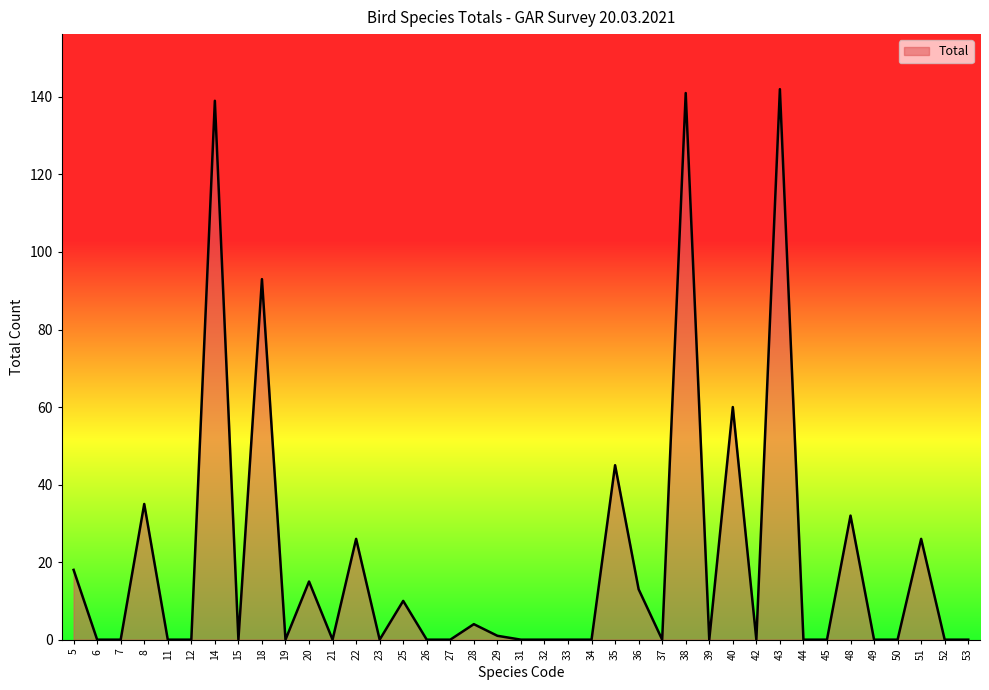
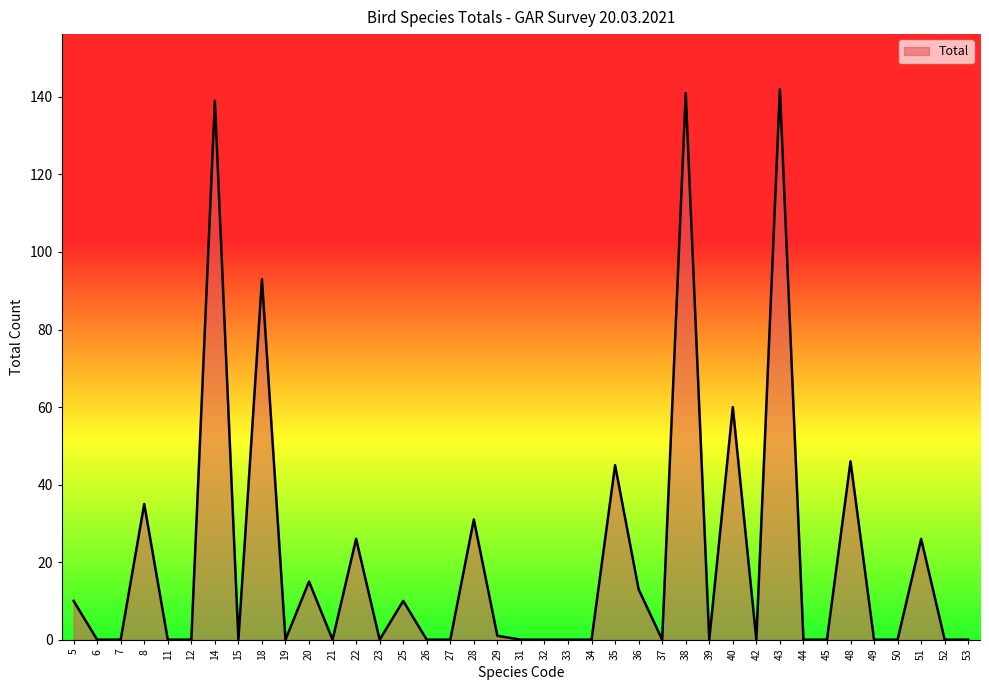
  {
-   "5": 18,
+   "5": 10,
    "6": 0,
    "7": 0,
    "8": 35,
    "11": 0,
    "12": 0,
    "14": 139,
    "15": 0,
    "18": 93,
    "19": 0,
    "20": 15,
    "21": 0,
    "22": 26,
    "23": 0,
    "25": 10,
    "26": 0,
    "27": 0,
-   "28": 4,
+   "28": 31,
    "29": 1,
    "31": 0,
    "32": 0,
    "33": 0,
    "34": 0,
    "35": 45,
    "36": 13,
    "37": 0,
    "38": 141,
    "39": 0,
    "40": 60,
    "42": 0,
    "43": 142,
    "44": 0,
    "45": 0,
-   "48": 32,
+   "48": 46,
    "49": 0,
    "50": 0,
    "51": 26,
    "52": 0,
    "53": 0
  }
